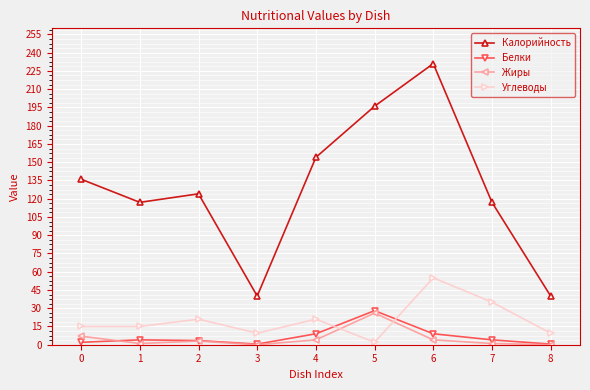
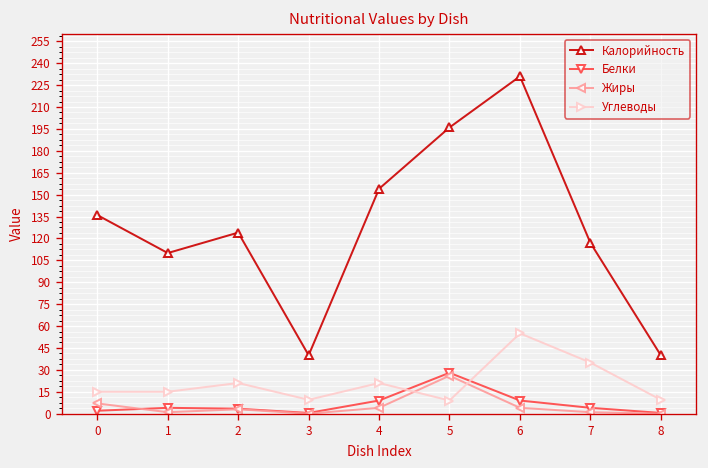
  {
    "Калорийность": {
      "0": 136,
-     "1": 117,
+     "1": 110,
      "2": 124,
      "3": 40,
      "4": 154,
      "5": 196,
      "6": 231,
      "7": 117,
      "8": 40
    },
    "Белки": {
      "0": 2,
      "1": 4,
      "4": 9,
      "6": 9,
      "7": 4
    },
    "Жиры": {
      "0": 7,
      "1": 1,
      "4": 4,
      "6": 4,
      "7": 1
    },
    "Углеводы": {
      "0": 15,
      "1": 15,
      "2": 21,
      "3": 10,
      "4": 21,
-     "5": 2,
+     "5": 9,
      "6": 55,
      "7": 35,
      "8": 10
    }
  }
